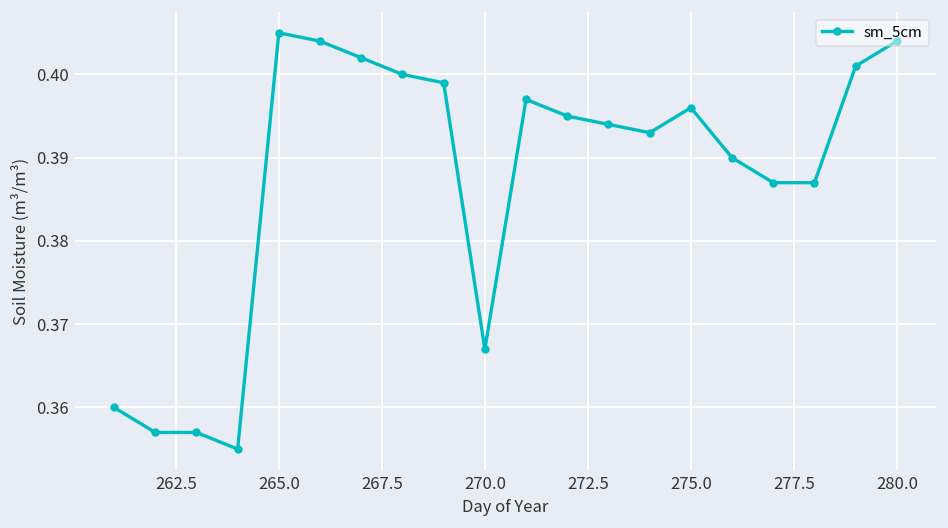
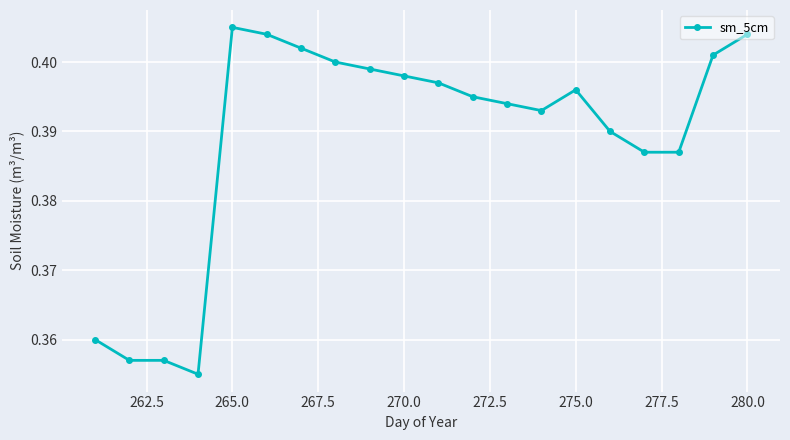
  {
    "265.0": 0.405,
-   "270.0": 0.367,
+   "270.0": 0.398,
    "275.0": 0.396
  }
